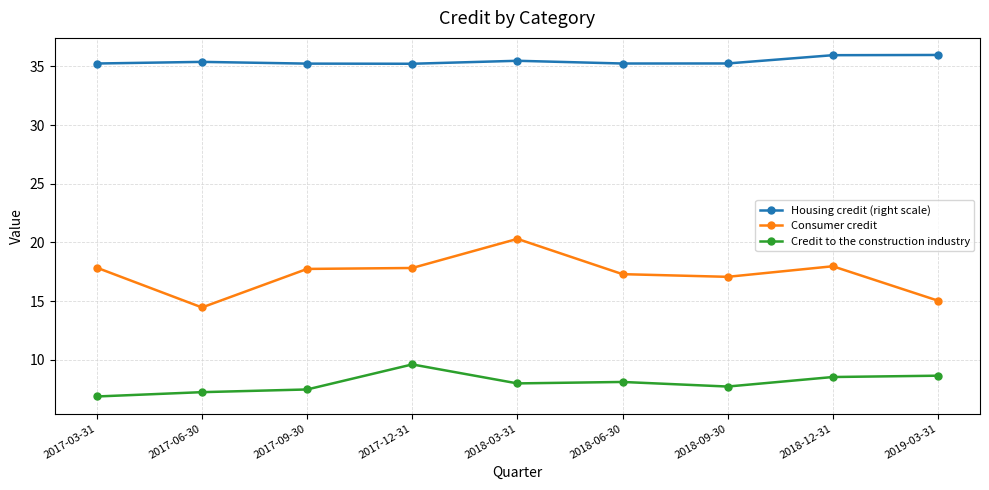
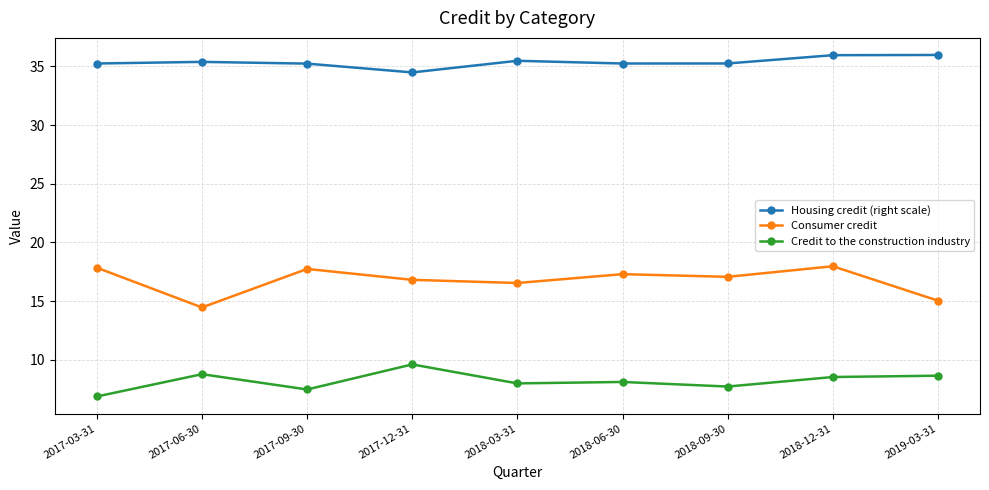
  {
    "Housing credit (right scale)": {
      "2017-03-31": 35.2,
      "2017-06-30": 35.4,
      "2017-09-30": 35.2,
-     "2017-12-31": 35.2,
+     "2017-12-31": 34.5,
      "2018-03-31": 35.5,
      "2018-06-30": 35.2,
      "2018-09-30": 35.2,
      "2018-12-31": 35.9,
      "2019-03-31": 36.0
    },
    "Consumer credit": {
      "2017-03-31": 17.8,
      "2017-06-30": 14.5,
      "2017-09-30": 17.7,
-     "2017-12-31": 17.8,
-     "2018-03-31": 20.3,
+     "2017-12-31": 16.8,
+     "2018-03-31": 16.5,
      "2018-06-30": 17.3,
      "2018-09-30": 17.1,
      "2018-12-31": 18.0,
      "2019-03-31": 15.0
    },
    "Credit to the construction industry": {
      "2017-03-31": 6.9,
-     "2017-06-30": 7.2,
+     "2017-06-30": 8.8,
      "2017-09-30": 7.5,
      "2017-12-31": 9.6,
      "2018-03-31": 8.0,
      "2018-06-30": 8.1,
      "2018-09-30": 7.7,
      "2018-12-31": 8.5,
      "2019-03-31": 8.6
    }
  }
